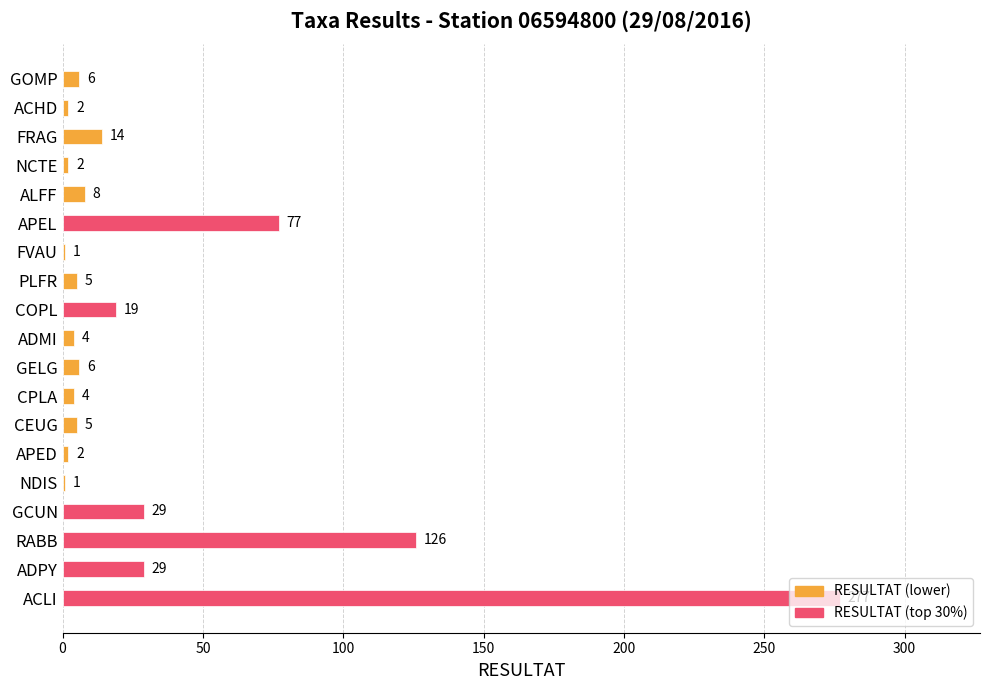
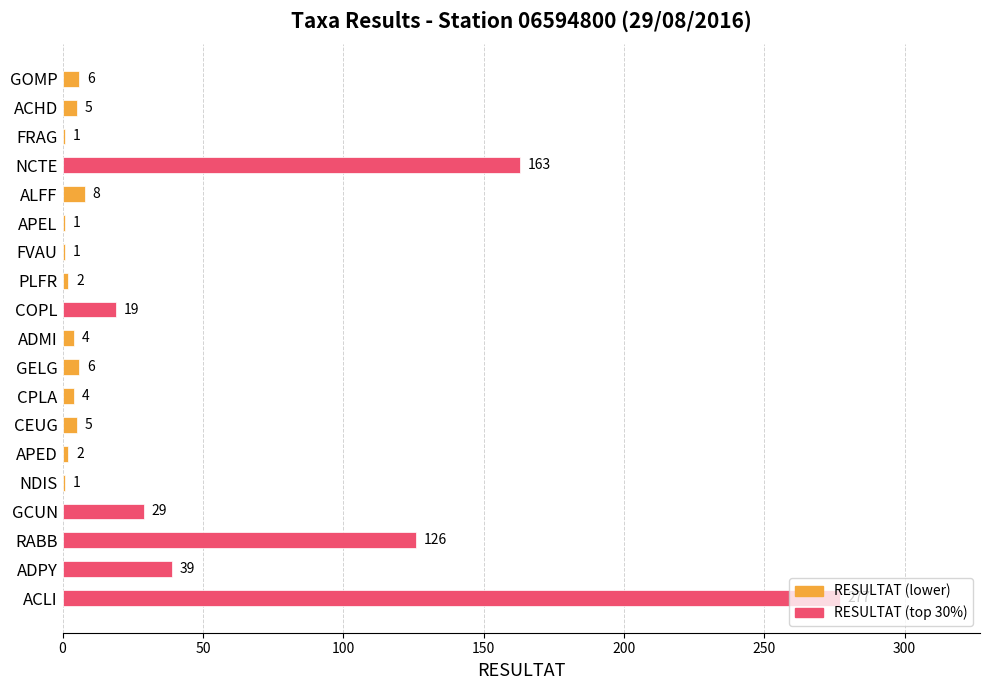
  {
    "GOMP": 6,
-   "ACHD": 2,
-   "FRAG": 14,
-   "NCTE": 2,
+   "ACHD": 5,
+   "FRAG": 1,
+   "NCTE": 163,
    "ALFF": 8,
-   "APEL": 77,
+   "APEL": 1,
    "FVAU": 1,
-   "PLFR": 5,
+   "PLFR": 2,
    "COPL": 19,
    "ADMI": 4,
    "GELG": 6,
    "CPLA": 4,
    "CEUG": 5,
    "APED": 2,
    "NDIS": 1,
    "GCUN": 29,
    "RABB": 126,
-   "ADPY": 29
+   "ADPY": 39
  }
